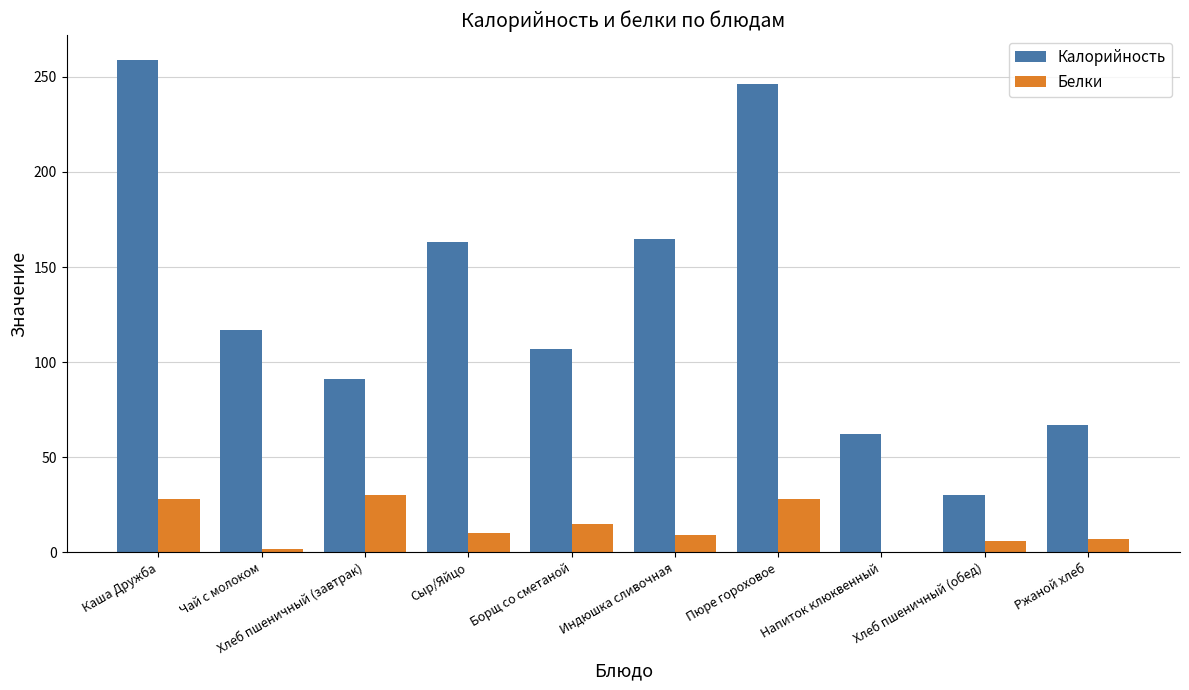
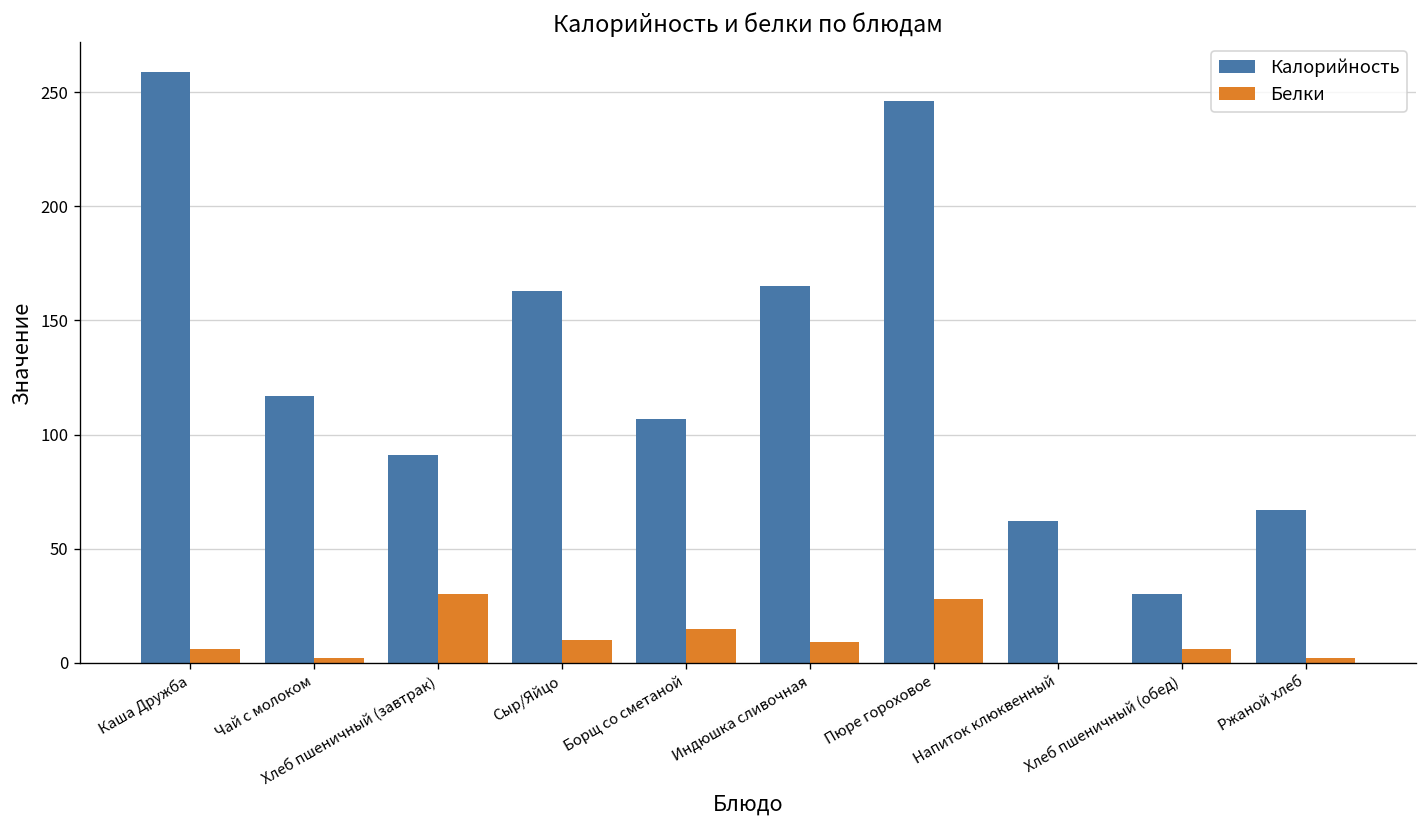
  {
    "Калорийность": {
      "Каша Дружба": 259,
      "Чай с молоком": 117,
      "Хлеб пшеничный (завтрак)": 91,
      "Сыр/Яйцо": 163,
      "Борщ со сметаной": 107,
      "Индюшка сливочная": 165,
      "Пюре гороховое": 246,
      "Напиток клюквенный": 62,
      "Хлеб пшеничный (обед)": 30,
      "Ржаной хлеб": 67
    },
    "Белки": {
-     "Каша Дружба": 28,
+     "Каша Дружба": 6,
      "Чай с молоком": 2,
      "Хлеб пшеничный (завтрак)": 30,
      "Сыр/Яйцо": 10,
      "Борщ со сметаной": 15,
      "Индюшка сливочная": 9,
      "Пюре гороховое": 28,
      "Напиток клюквенный": 0,
      "Хлеб пшеничный (обед)": 6,
-     "Ржаной хлеб": 7
+     "Ржаной хлеб": 2
    }
  }
